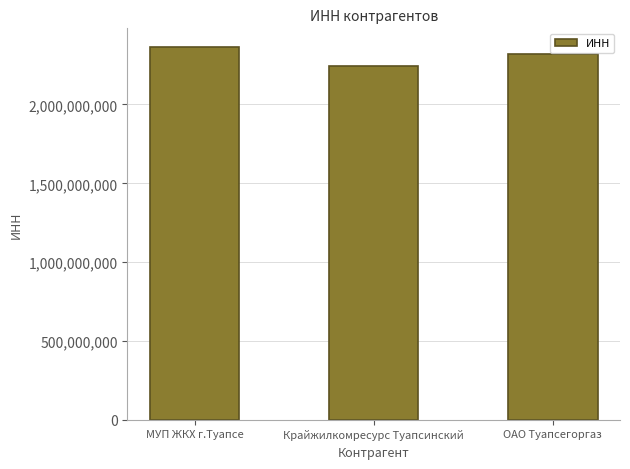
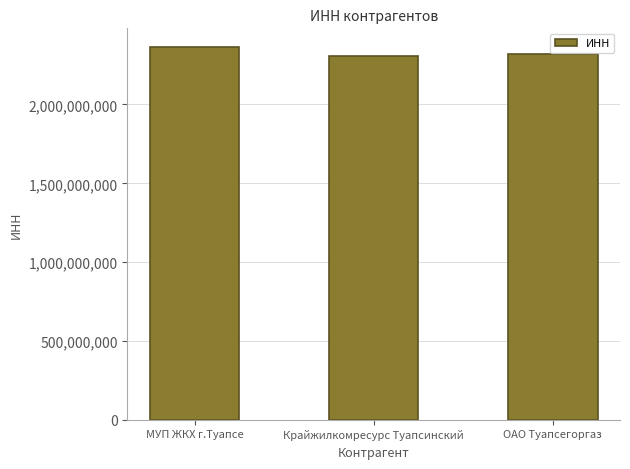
  {
    "МУП ЖКХ г.Туапсе": "2,370,000,000",
-   "Крайжилкомресурс Туапсинский": "2,250,000,000",
+   "Крайжилкомресурс Туапсинский": "2,310,000,000",
    "ОАО Туапсегоргаз": "2,320,000,000"
  }
